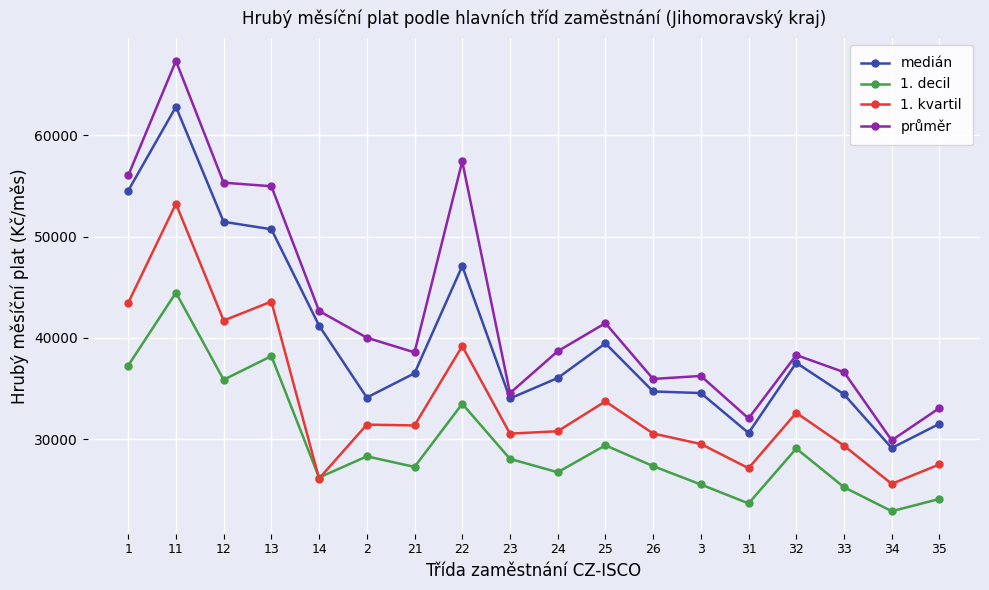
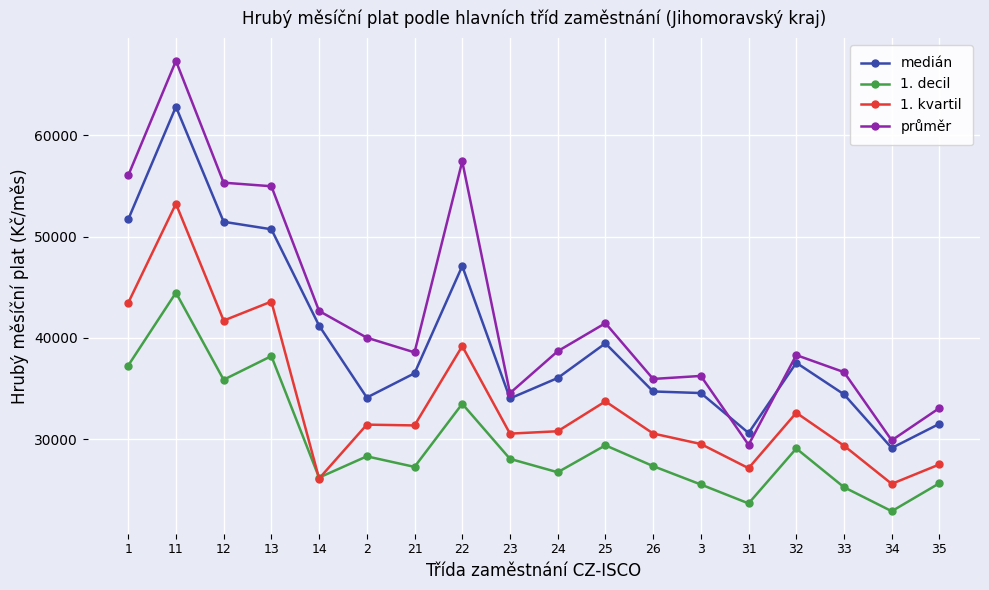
  {
    "medián": {
-     "1": 54500,
+     "1": 51700,
      "11": 62800,
      "12": 51500,
      "13": 50700,
      "14": 41200,
      "2": 34100,
      "21": 36500,
      "22": 47100,
      "23": 34000,
      "24": 36000,
      "25": 39500,
      "26": 34700,
      "3": 34600,
      "31": 30600,
      "32": 37500,
      "33": 34400,
      "34": 29100,
      "35": 31500
    },
    "1. decil": {
      "1": 37300,
      "11": 44500,
      "12": 35900,
      "13": 38200,
      "2": 28300,
      "21": 27300,
      "22": 33500,
      "23": 28100,
      "24": 26700,
      "25": 29400,
      "26": 27300,
      "3": 25500,
      "31": 23700,
      "32": 29100,
      "33": 25300,
      "34": 22900,
-     "35": 24100
+     "35": 25700
    },
    "1. kvartil": {
      "1": 43500,
      "11": 53200,
      "12": 41700,
      "13": 43600,
      "2": 31400,
      "21": 31400,
      "22": 39200,
      "23": 30600,
      "24": 30800,
      "25": 33700,
      "26": 30600,
      "3": 29500,
      "31": 27100,
      "32": 32600,
      "33": 29400,
      "34": 25600,
      "35": 27500
    },
    "průměr": {
      "1": 56000,
      "11": 67300,
      "12": 55300,
      "13": 55000,
      "14": 42700,
      "2": 40000,
      "21": 38600,
      "22": 57400,
      "23": 34600,
      "24": 38700,
      "25": 41500,
      "26": 35900,
      "3": 36200,
-     "31": 32100,
+     "31": 29500,
      "32": 38300,
      "33": 36600,
      "34": 29900,
      "35": 33100
    }
  }
